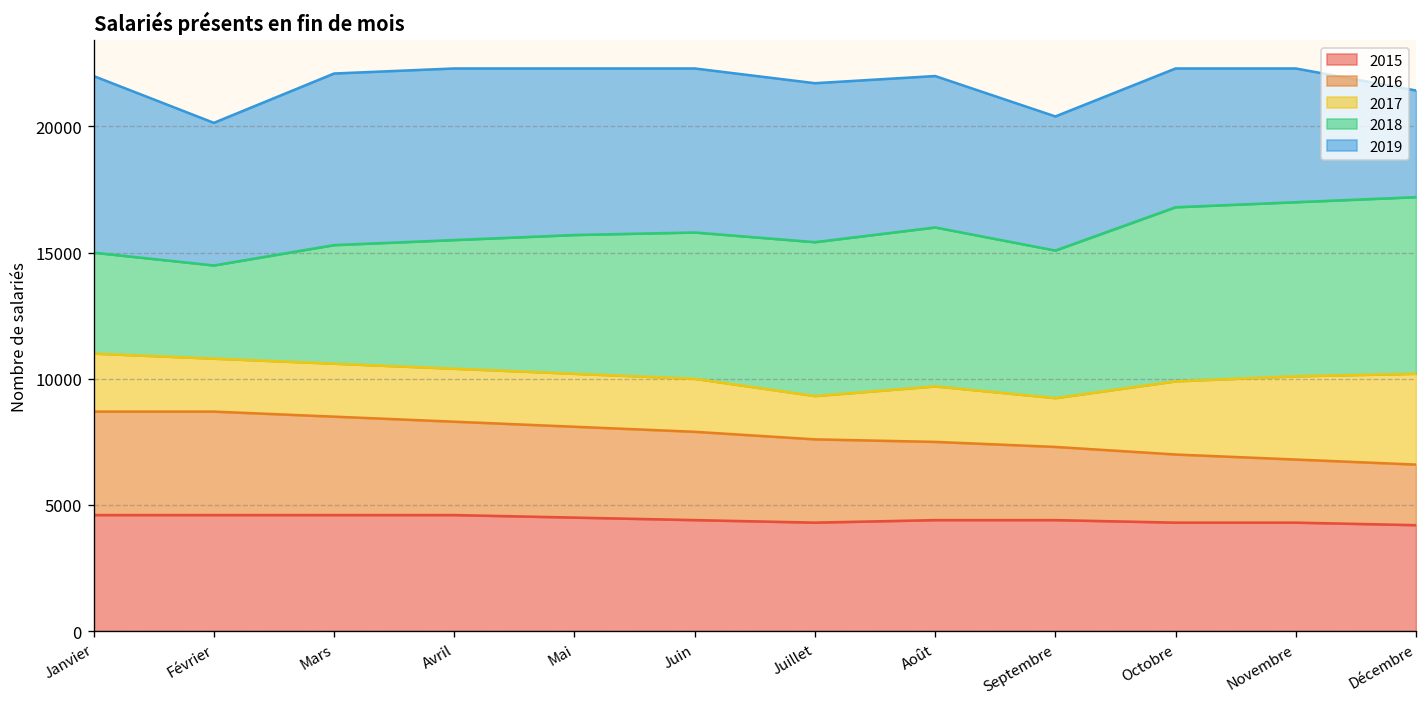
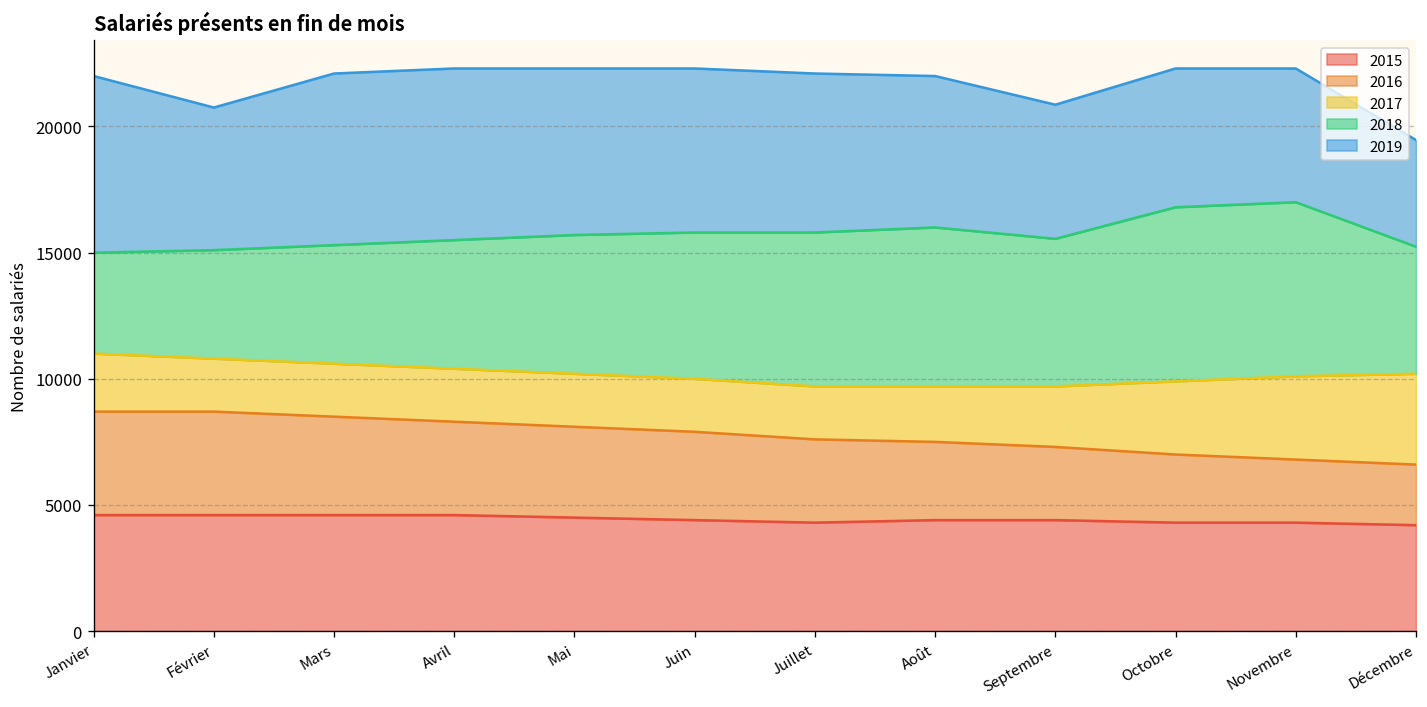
  {
    "2017": {
      "Janvier": 2300,
      "Février": 2100,
      "Mars": 2100,
      "Avril": 2100,
      "Mai": 2100,
      "Juin": 2100,
-     "Juillet": 1700,
+     "Juillet": 2100,
      "Août": 2200,
-     "Septembre": 1900,
+     "Septembre": 2400,
      "Octobre": 2900,
      "Novembre": 3300,
      "Décembre": 3600
    },
    "2018": {
      "Janvier": 4000,
-     "Février": 3700,
+     "Février": 4300,
      "Mars": 4700,
      "Avril": 5100,
      "Mai": 5500,
      "Juin": 5800,
      "Juillet": 6100,
      "Août": 6300,
      "Septembre": 5800,
      "Octobre": 6900,
      "Novembre": 6900,
-     "Décembre": 7000
+     "Décembre": 5000
    },
    "2019": {
      "Janvier": 7000,
      "Février": 5700,
      "Mars": 6800,
      "Avril": 6800,
      "Mai": 6600,
      "Juin": 6500,
      "Juillet": 6300,
      "Août": 6000,
      "Septembre": 5300,
      "Octobre": 5500,
      "Novembre": 5300,
      "Décembre": 4200
    }
  }
